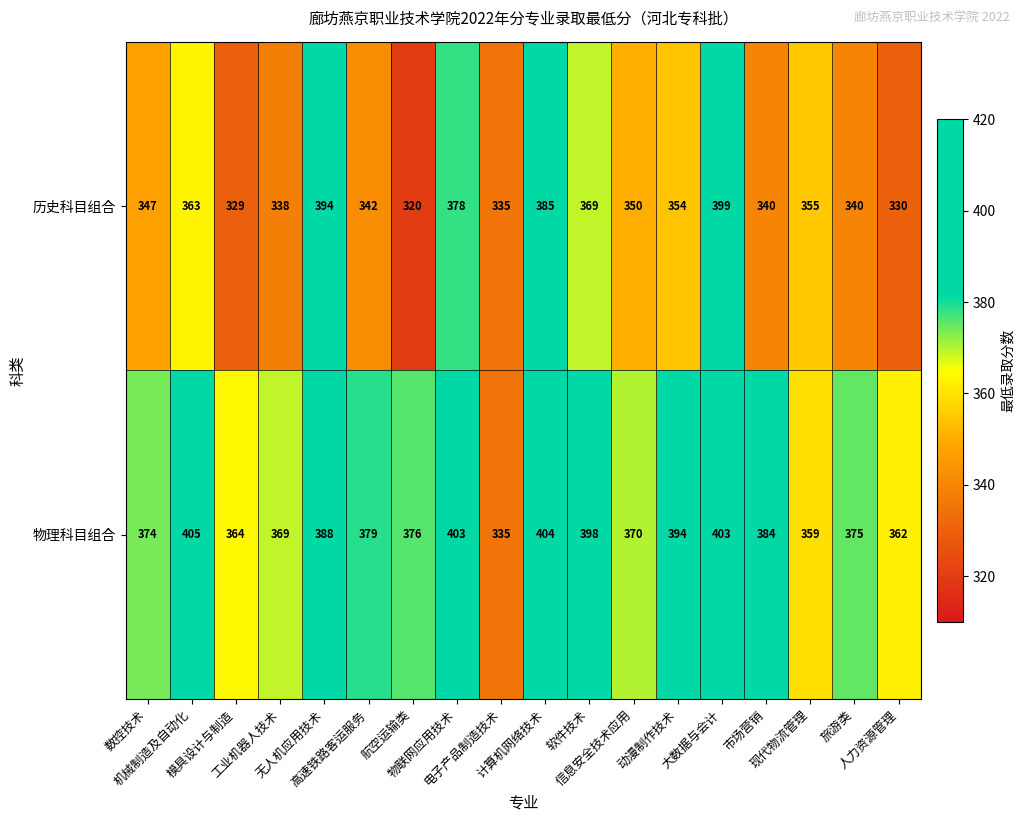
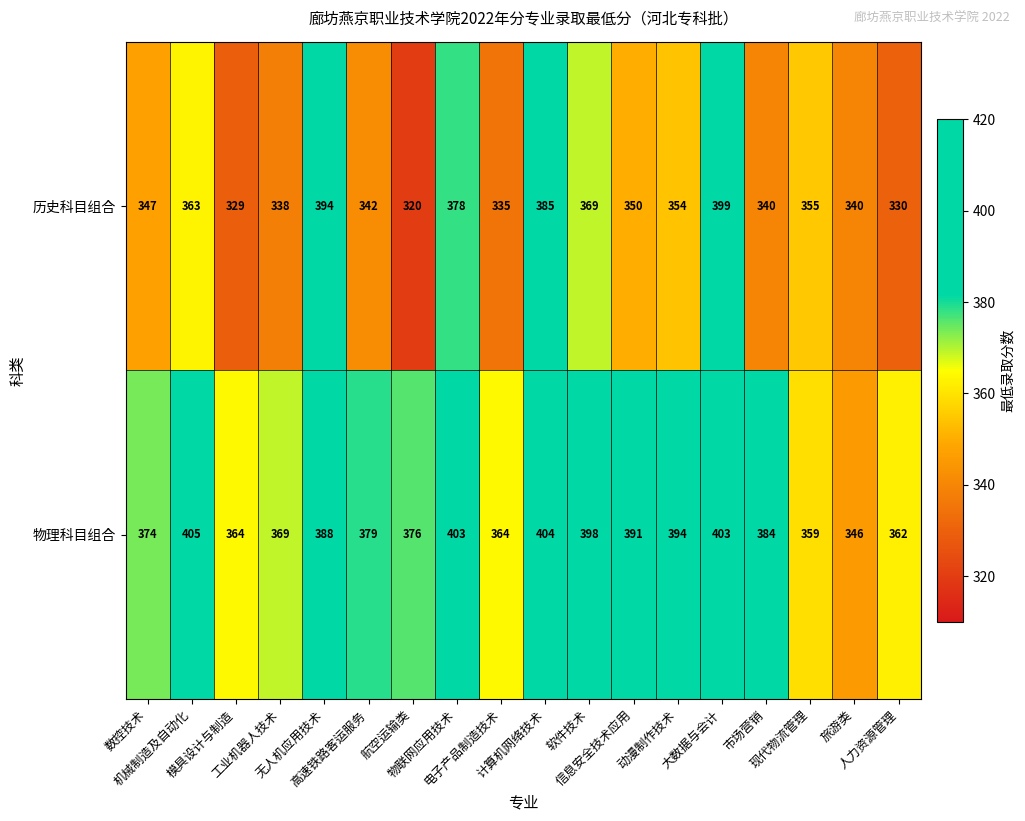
  {
    "历史科目组合": {
      "数控技术": 347,
      "机械制造及自动化": 363,
      "模具设计与制造": 329,
      "工业机器人技术": 338,
      "无人机应用技术": 394,
      "高速铁路客运服务": 342,
      "航空运输类": 320,
      "物联网应用技术": 378,
      "电子产品制造技术": 335,
      "计算机网络技术": 385,
      "软件技术": 369,
      "信息安全技术应用": 350,
      "动漫制作技术": 354,
      "大数据与会计": 399,
      "市场营销": 340,
      "现代物流管理": 355,
      "旅游类": 340,
      "人力资源管理": 330
    },
    "物理科目组合": {
      "数控技术": 374,
      "机械制造及自动化": 405,
      "模具设计与制造": 364,
      "工业机器人技术": 369,
      "无人机应用技术": 388,
      "高速铁路客运服务": 379,
      "航空运输类": 376,
      "物联网应用技术": 403,
-     "电子产品制造技术": 335,
+     "电子产品制造技术": 364,
      "计算机网络技术": 404,
      "软件技术": 398,
-     "信息安全技术应用": 370,
+     "信息安全技术应用": 391,
      "动漫制作技术": 394,
      "大数据与会计": 403,
      "市场营销": 384,
      "现代物流管理": 359,
-     "旅游类": 375,
+     "旅游类": 346,
      "人力资源管理": 362
    }
  }
